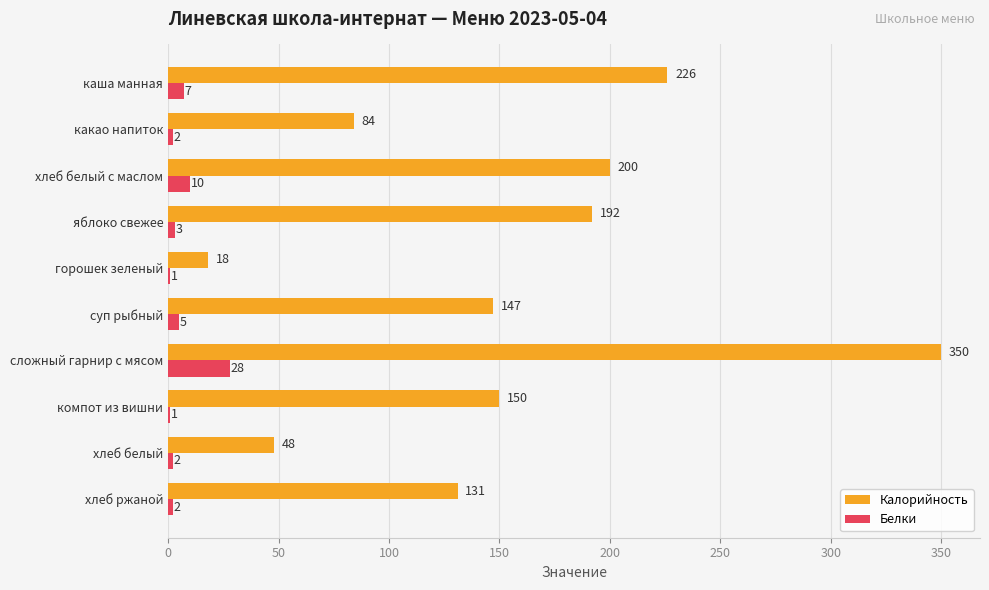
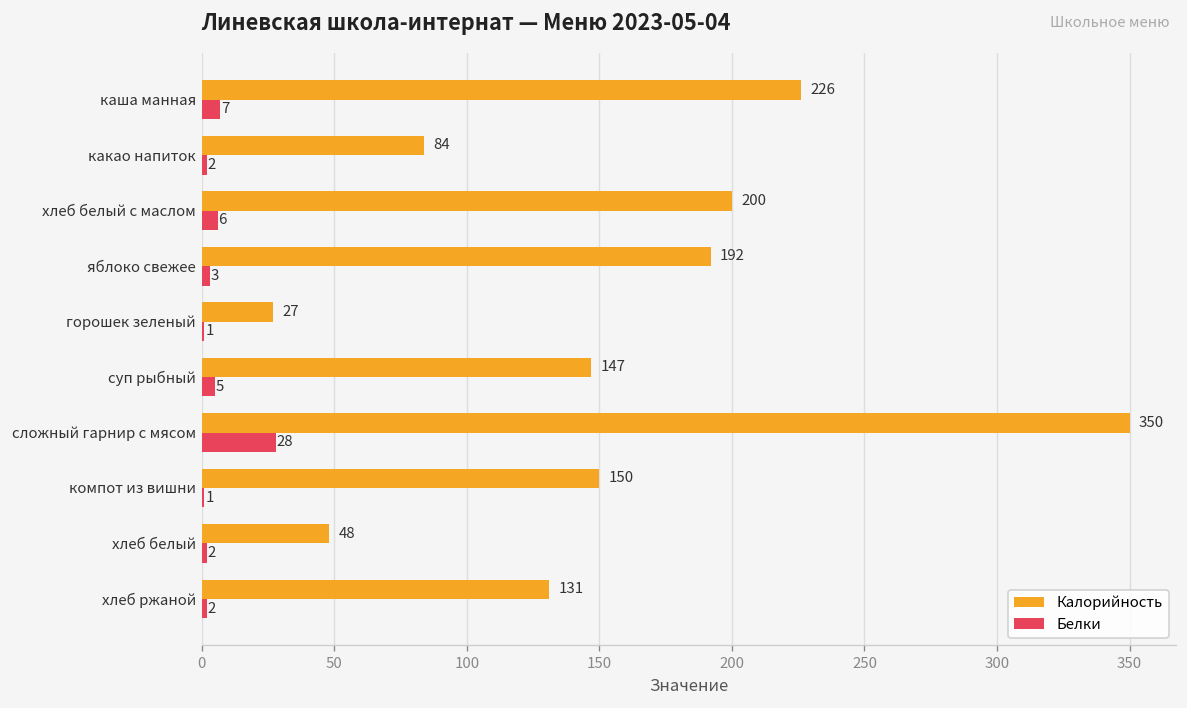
  {
    "Калорийность": {
      "каша манная": 226,
      "какао напиток": 84,
      "хлеб белый с маслом": 200,
      "яблоко свежее": 192,
-     "горошек зеленый": 18,
+     "горошек зеленый": 27,
      "суп рыбный": 147,
      "сложный гарнир с мясом": 350,
      "компот из вишни": 150,
      "хлеб белый": 48,
      "хлеб ржаной": 131
    },
    "Белки": {
      "каша манная": 7,
      "какао напиток": 2,
-     "хлеб белый с маслом": 10,
+     "хлеб белый с маслом": 6,
      "яблоко свежее": 3,
      "горошек зеленый": 1,
      "суп рыбный": 5,
      "сложный гарнир с мясом": 28,
      "компот из вишни": 1,
      "хлеб белый": 2,
      "хлеб ржаной": 2
    }
  }
